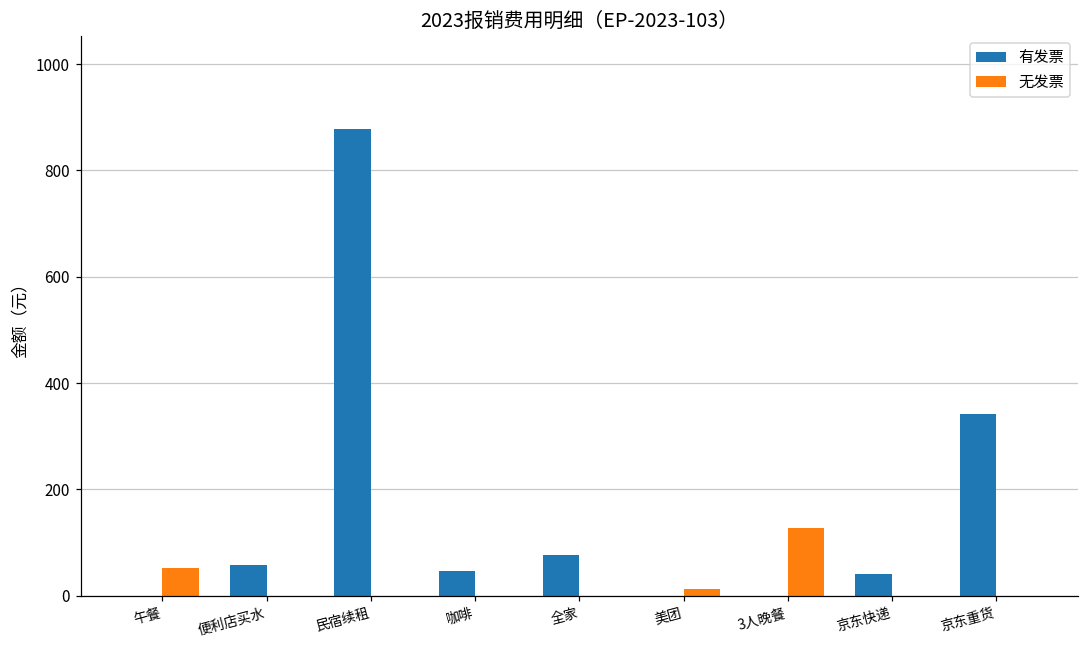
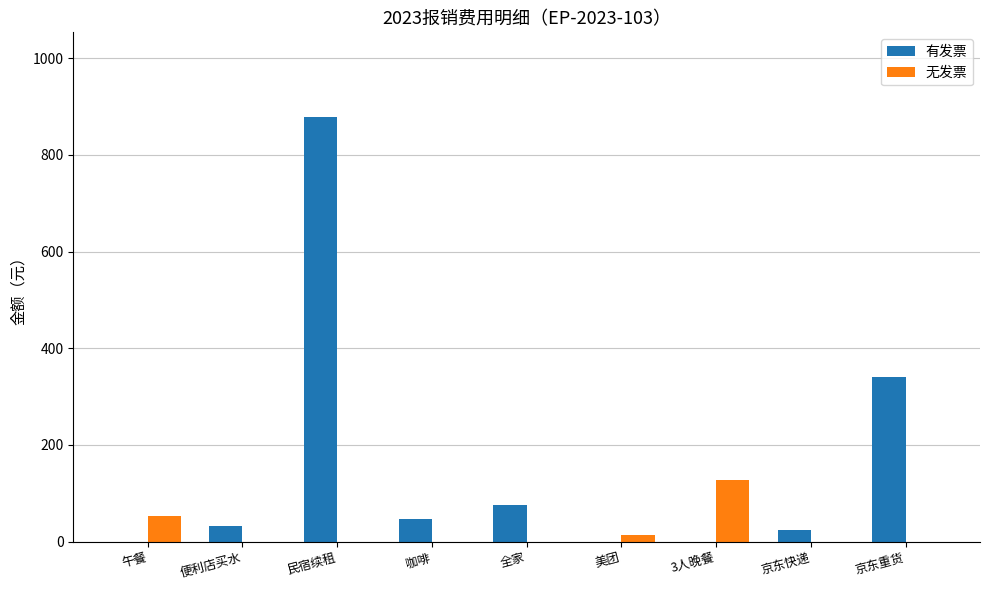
  {
    "有发票": {
      "午餐": 0,
-     "便利店买水": 60,
+     "便利店买水": 30,
      "民宿续租": 880,
      "咖啡": 50,
      "全家": 80,
      "美团": 0,
      "3人晚餐": 0,
-     "京东快递": 40,
+     "京东快递": 20,
      "京东重货": 340
    },
    "无发票": {
      "午餐": 50,
      "便利店买水": 0,
      "民宿续租": 0,
      "咖啡": 0,
      "全家": 0,
      "美团": 10,
      "3人晚餐": 130,
      "京东快递": 0,
      "京东重货": 0
    }
  }
